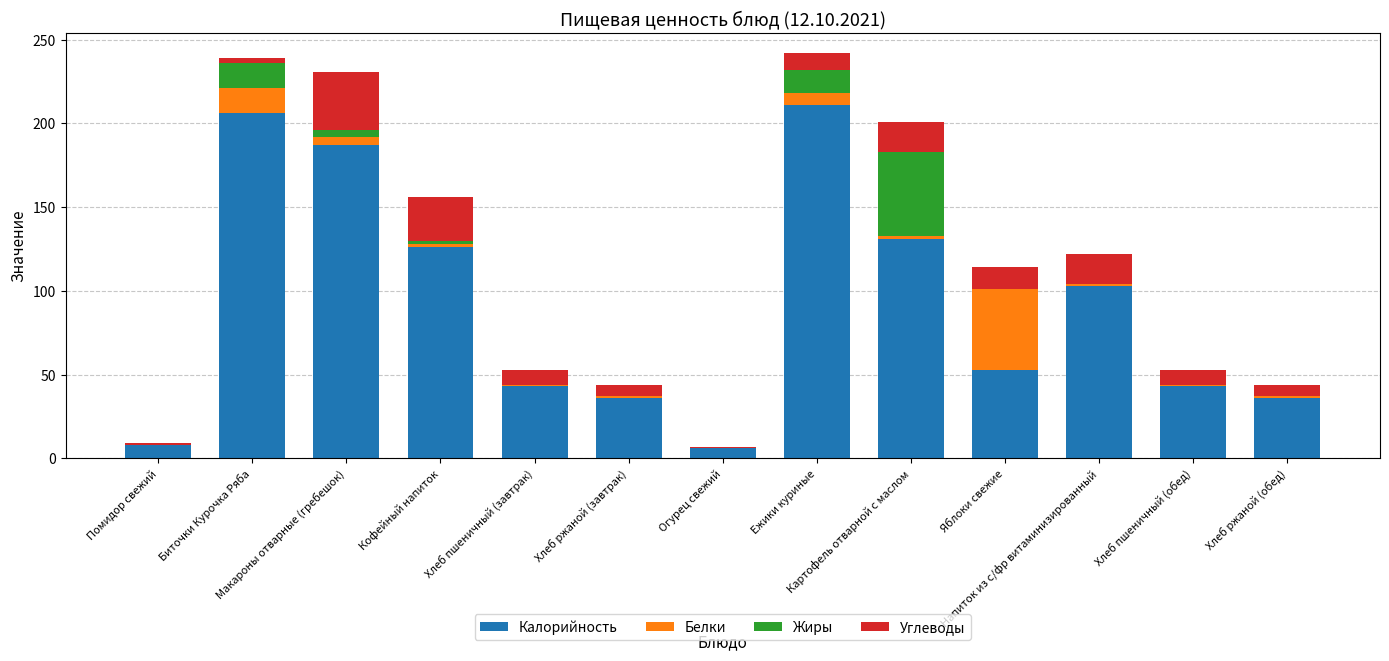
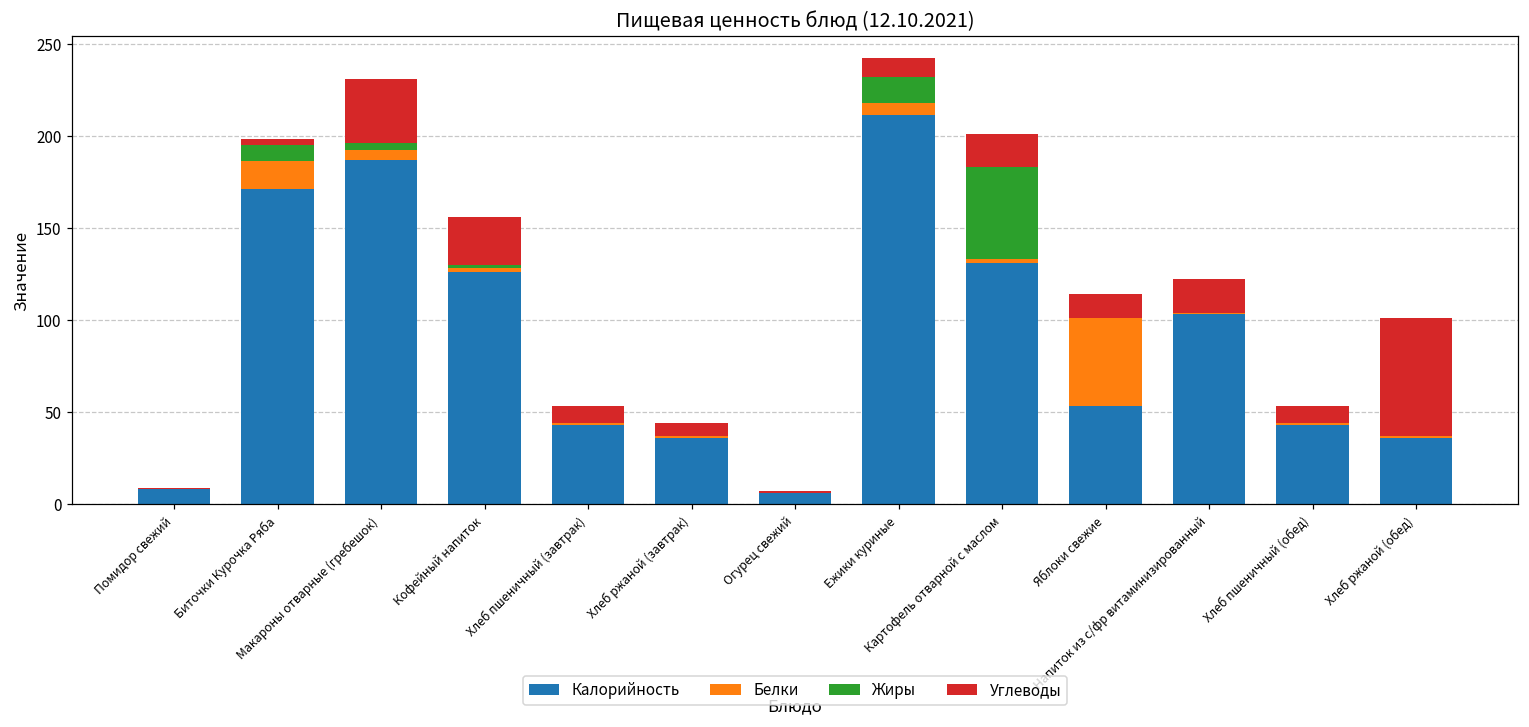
  {
    "Калорийность": {
      "Помидор свежий": 8,
-     "Биточки Курочка Ряба": 206,
+     "Биточки Курочка Ряба": 171,
      "Макароны отварные (гребешок)": 187,
      "Кофейный напиток": 126,
      "Хлеб пшеничный (завтрак)": 43,
      "Хлеб ржаной (завтрак)": 36,
      "Огурец свежий": 6,
      "Ежики куриные": 211,
      "Картофель отварной с маслом": 131,
      "Яблоки свежие": 53,
      "Напиток из с/фр витаминизированный": 103,
      "Хлеб пшеничный (обед)": 43,
      "Хлеб ржаной (обед)": 36
    },
    "Белки": {
      "Помидор свежий": 0,
      "Биточки Курочка Ряба": 15,
      "Макароны отварные (гребешок)": 5,
      "Кофейный напиток": 2,
      "Огурец свежий": 0,
      "Ежики куриные": 7,
      "Картофель отварной с маслом": 2,
      "Яблоки свежие": 48
    },
    "Жиры": {
      "Помидор свежий": 0,
-     "Биточки Курочка Ряба": 15,
+     "Биточки Курочка Ряба": 9,
      "Макароны отварные (гребешок)": 4,
      "Кофейный напиток": 2,
      "Хлеб пшеничный (завтрак)": 0,
      "Хлеб ржаной (завтрак)": 0,
      "Огурец свежий": 0,
      "Ежики куриные": 14,
      "Картофель отварной с маслом": 50,
      "Яблоки свежие": 0,
      "Напиток из с/фр витаминизированный": 0,
      "Хлеб пшеничный (обед)": 0,
      "Хлеб ржаной (обед)": 0
    },
    "Углеводы": {
      "Биточки Курочка Ряба": 3,
      "Макароны отварные (гребешок)": 35,
      "Кофейный напиток": 26,
      "Хлеб пшеничный (завтрак)": 9,
      "Хлеб ржаной (завтрак)": 7,
      "Ежики куриные": 10,
      "Картофель отварной с маслом": 18,
      "Яблоки свежие": 13,
      "Напиток из с/фр витаминизированный": 18,
      "Хлеб пшеничный (обед)": 9,
-     "Хлеб ржаной (обед)": 7
+     "Хлеб ржаной (обед)": 64
    }
  }
